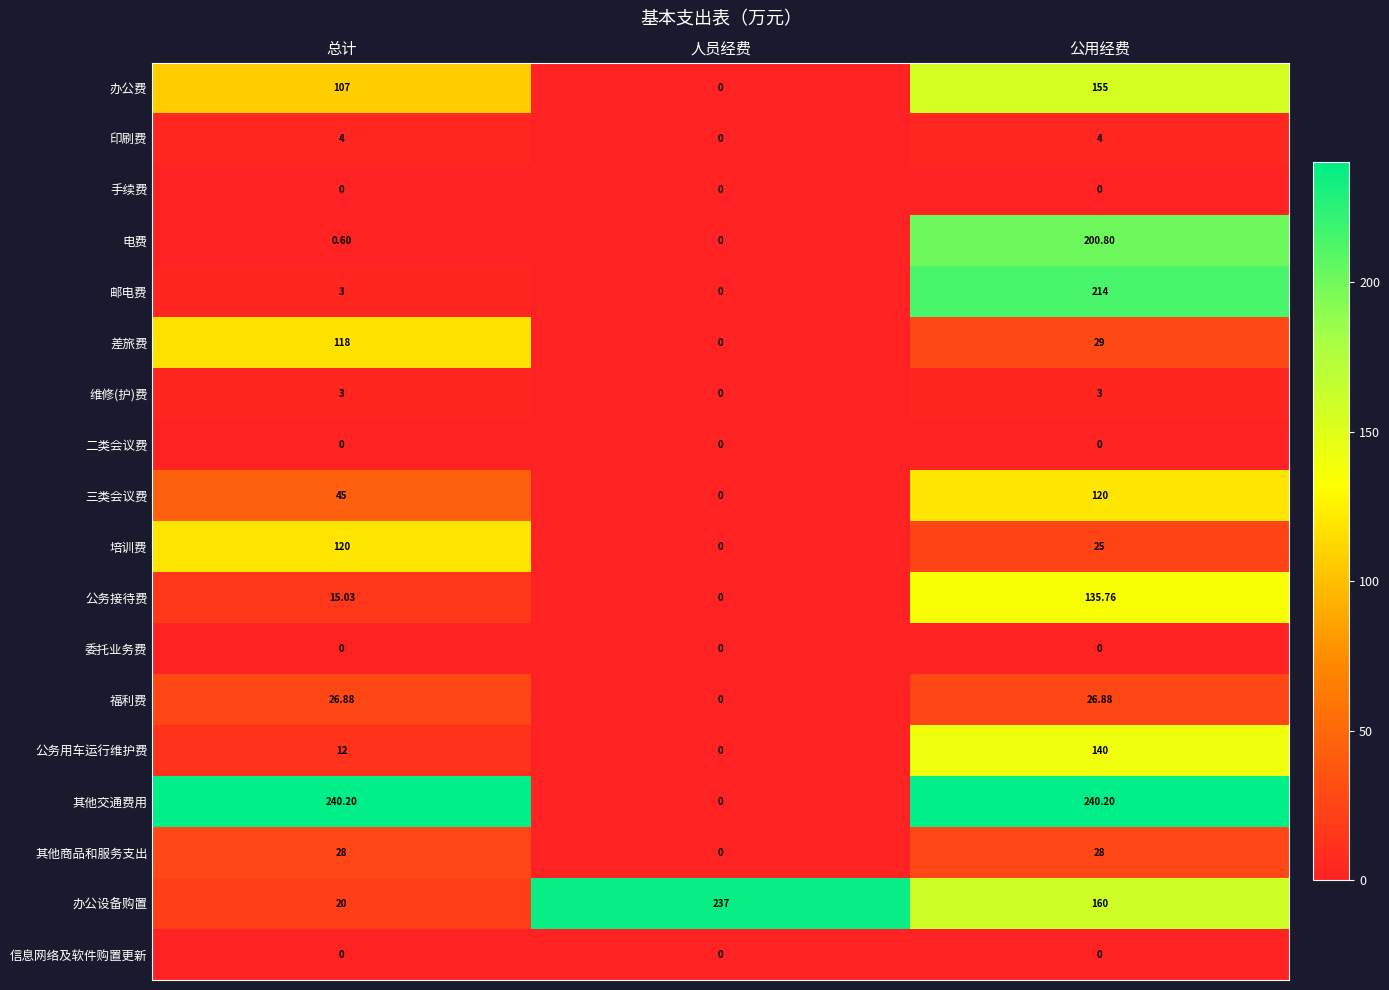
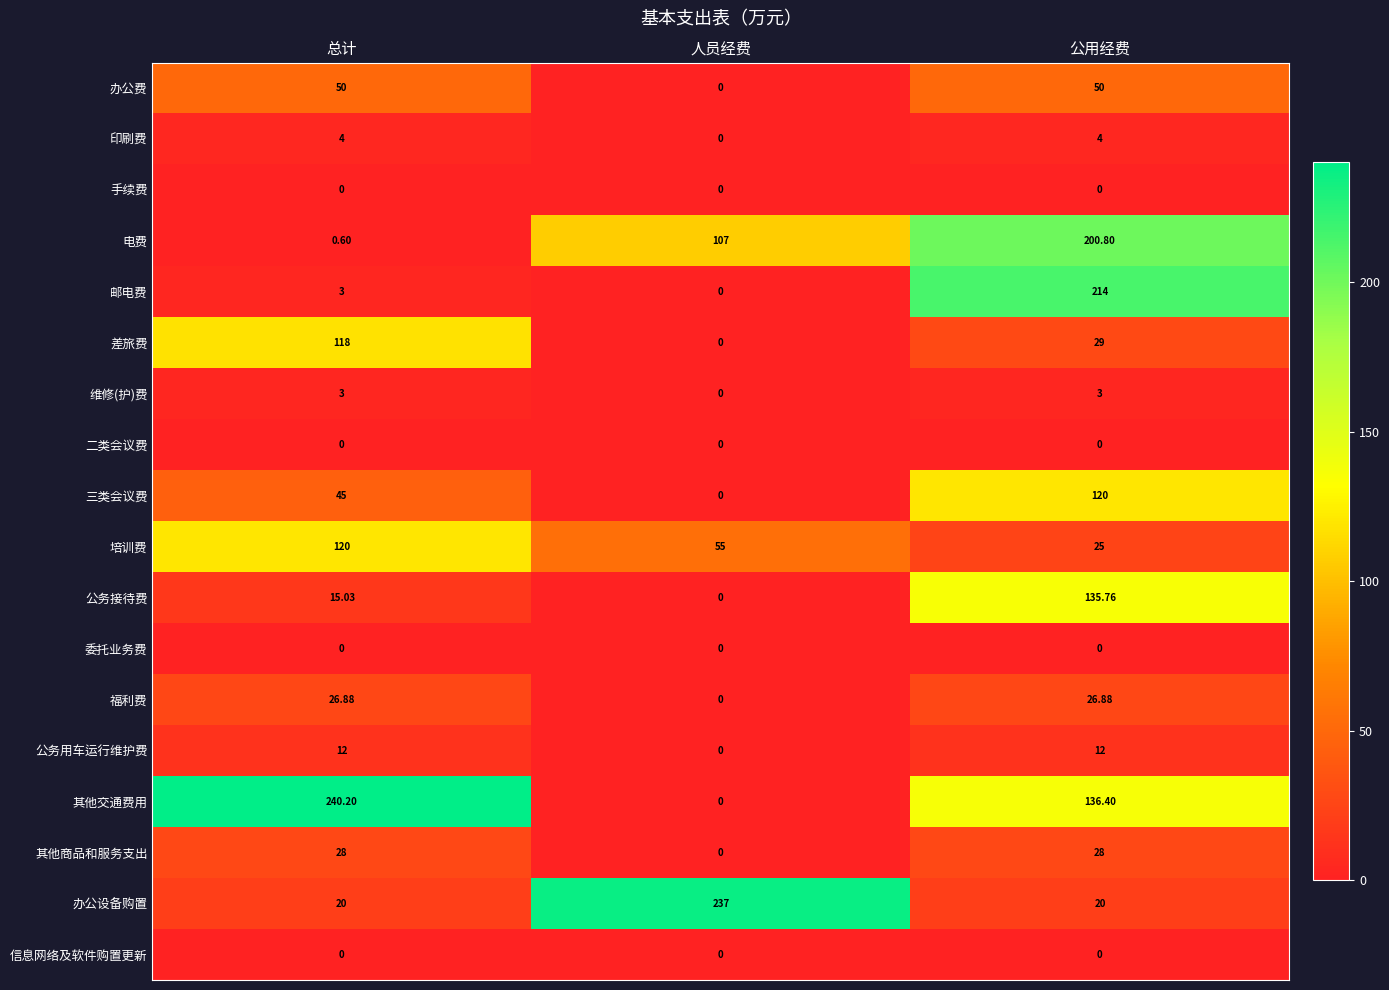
  {
    "办公费": {
-     "总计": 107,
+     "总计": 50,
      "人员经费": 0,
-     "公用经费": 155
+     "公用经费": 50
    },
    "印刷费": {
      "总计": 4,
      "人员经费": 0,
      "公用经费": 4
    },
    "手续费": {
      "总计": 0,
      "人员经费": 0,
      "公用经费": 0
    },
    "电费": {
      "总计": 0.60,
-     "人员经费": 0,
+     "人员经费": 107,
      "公用经费": 200.80
    },
    "邮电费": {
      "总计": 3,
      "人员经费": 0,
      "公用经费": 214
    },
    "差旅费": {
      "总计": 118,
      "人员经费": 0,
      "公用经费": 29
    },
    "维修(护)费": {
      "总计": 3,
      "人员经费": 0,
      "公用经费": 3
    },
    "二类会议费": {
      "总计": 0,
      "人员经费": 0,
      "公用经费": 0
    },
    "三类会议费": {
      "总计": 45,
      "人员经费": 0,
      "公用经费": 120
    },
    "培训费": {
      "总计": 120,
-     "人员经费": 0,
+     "人员经费": 55,
      "公用经费": 25
    },
    "公务接待费": {
      "总计": 15.03,
      "人员经费": 0,
      "公用经费": 135.76
    },
    "委托业务费": {
      "总计": 0,
      "人员经费": 0,
      "公用经费": 0
    },
    "福利费": {
      "总计": 26.88,
      "人员经费": 0,
      "公用经费": 26.88
    },
    "公务用车运行维护费": {
      "总计": 12,
      "人员经费": 0,
-     "公用经费": 140
+     "公用经费": 12
    },
    "其他交通费用": {
      "总计": 240.20,
      "人员经费": 0,
-     "公用经费": 240.20
+     "公用经费": 136.40
    },
    "其他商品和服务支出": {
      "总计": 28,
      "人员经费": 0,
      "公用经费": 28
    },
    "办公设备购置": {
      "总计": 20,
      "人员经费": 237,
-     "公用经费": 160
+     "公用经费": 20
    },
    "信息网络及软件购置更新": {
      "总计": 0,
      "人员经费": 0,
      "公用经费": 0
    }
  }
